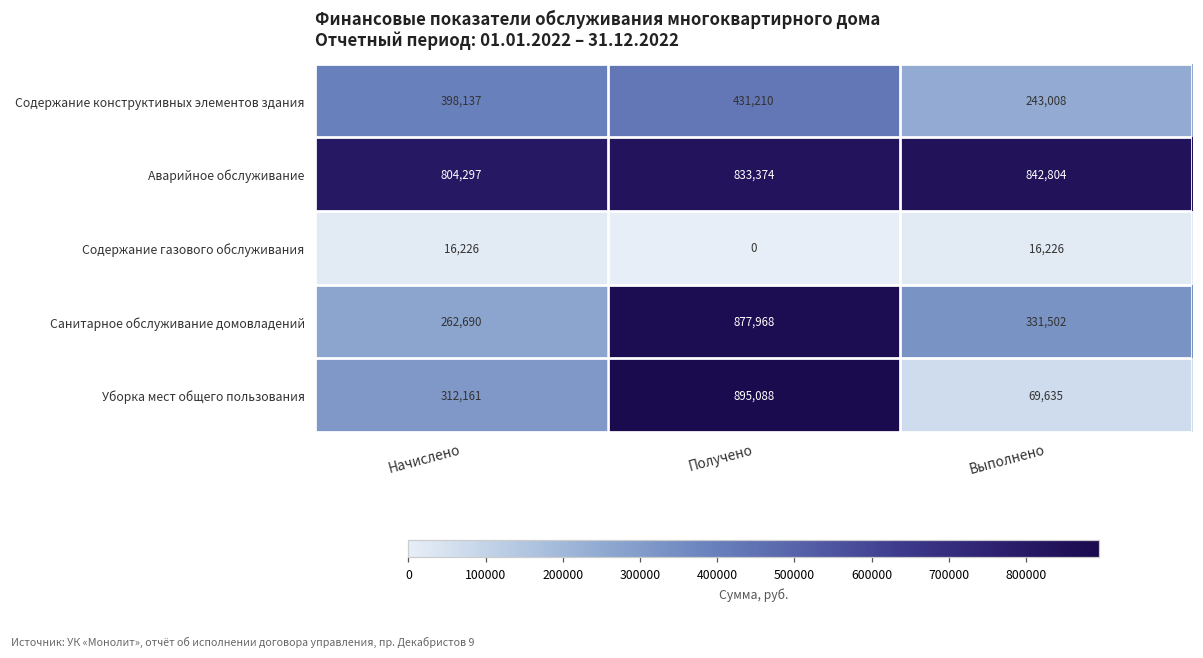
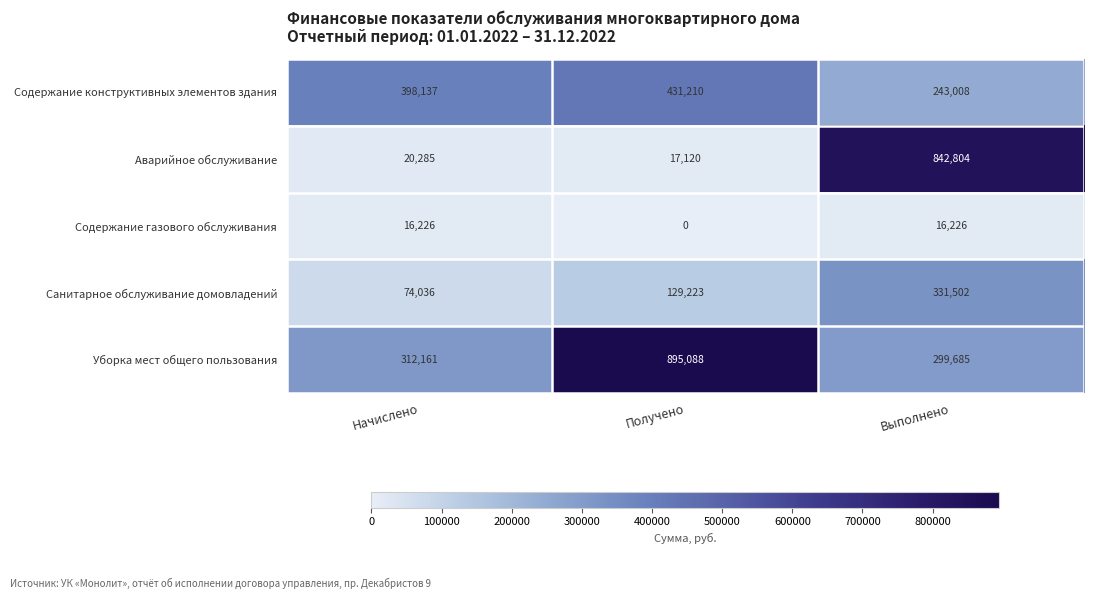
  {
    "Содержание конструктивных элементов здания": {
      "Начислено": "398,137",
      "Получено": "431,210",
      "Выполнено": "243,008"
    },
    "Аварийное обслуживание": {
-     "Начислено": "804,297",
-     "Получено": "833,374",
+     "Начислено": "20,285",
+     "Получено": "17,120",
      "Выполнено": "842,804"
    },
    "Содержание газового обслуживания": {
      "Начислено": "16,226",
      "Получено": "0",
      "Выполнено": "16,226"
    },
    "Санитарное обслуживание домовладений": {
-     "Начислено": "262,690",
-     "Получено": "877,968",
+     "Начислено": "74,036",
+     "Получено": "129,223",
      "Выполнено": "331,502"
    },
    "Уборка мест общего пользования": {
      "Начислено": "312,161",
      "Получено": "895,088",
-     "Выполнено": "69,635"
+     "Выполнено": "299,685"
    }
  }
